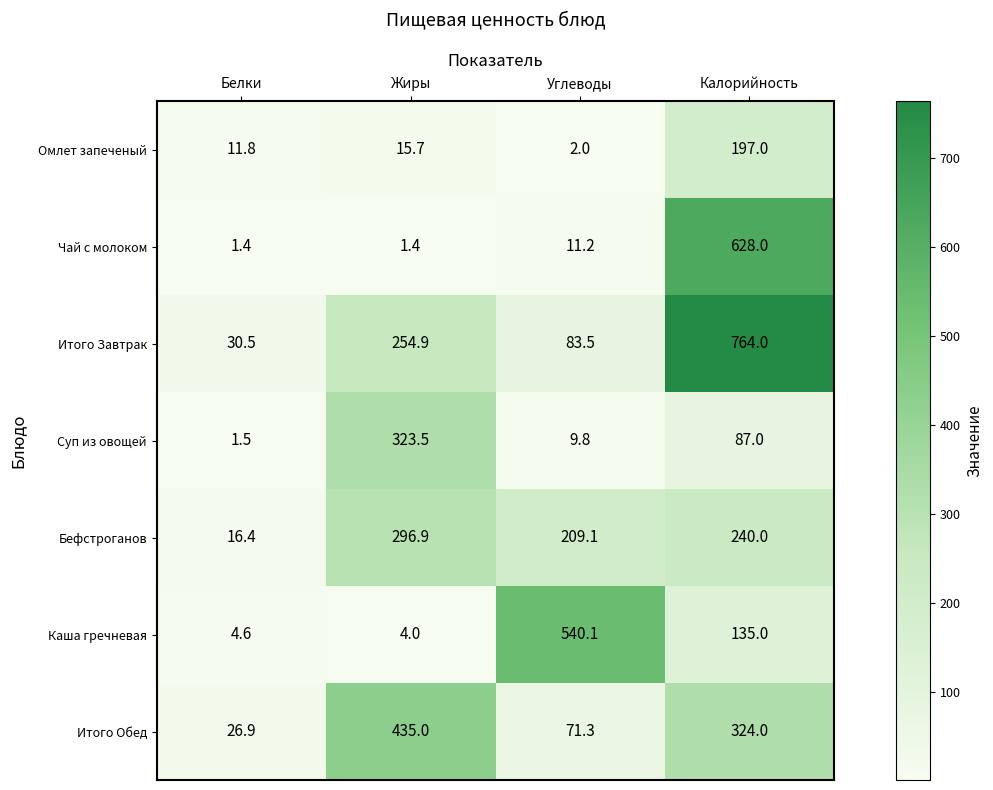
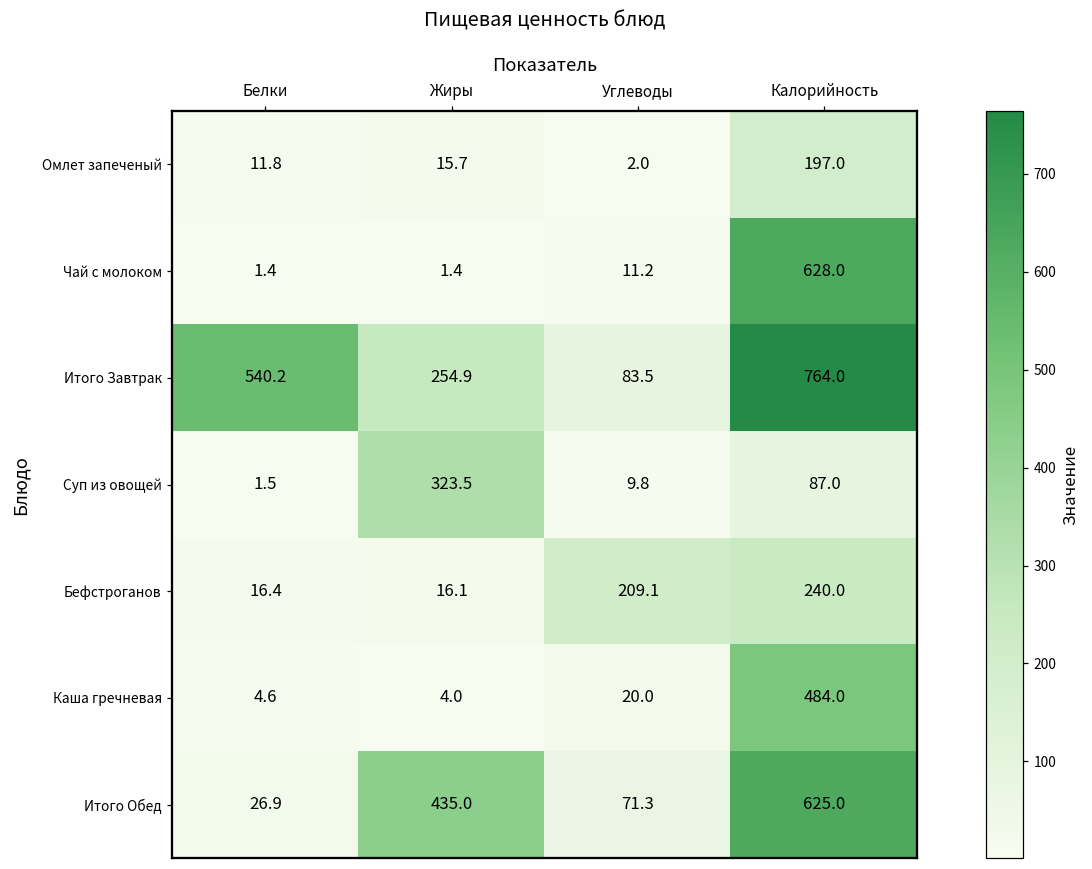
  {
    "Омлет запеченый": {
      "Белки": 11.8,
      "Жиры": 15.7,
      "Углеводы": 2.0,
      "Калорийность": 197.0
    },
    "Чай с молоком": {
      "Белки": 1.4,
      "Жиры": 1.4,
      "Углеводы": 11.2,
      "Калорийность": 628.0
    },
    "Итого Завтрак": {
-     "Белки": 30.5,
+     "Белки": 540.2,
      "Жиры": 254.9,
      "Углеводы": 83.5,
      "Калорийность": 764.0
    },
    "Суп из овощей": {
      "Белки": 1.5,
      "Жиры": 323.5,
      "Углеводы": 9.8,
      "Калорийность": 87.0
    },
    "Бефстроганов": {
      "Белки": 16.4,
-     "Жиры": 296.9,
+     "Жиры": 16.1,
      "Углеводы": 209.1,
      "Калорийность": 240.0
    },
    "Каша гречневая": {
      "Белки": 4.6,
      "Жиры": 4.0,
-     "Углеводы": 540.1,
-     "Калорийность": 135.0
+     "Углеводы": 20.0,
+     "Калорийность": 484.0
    },
    "Итого Обед": {
      "Белки": 26.9,
      "Жиры": 435.0,
      "Углеводы": 71.3,
-     "Калорийность": 324.0
+     "Калорийность": 625.0
    }
  }
